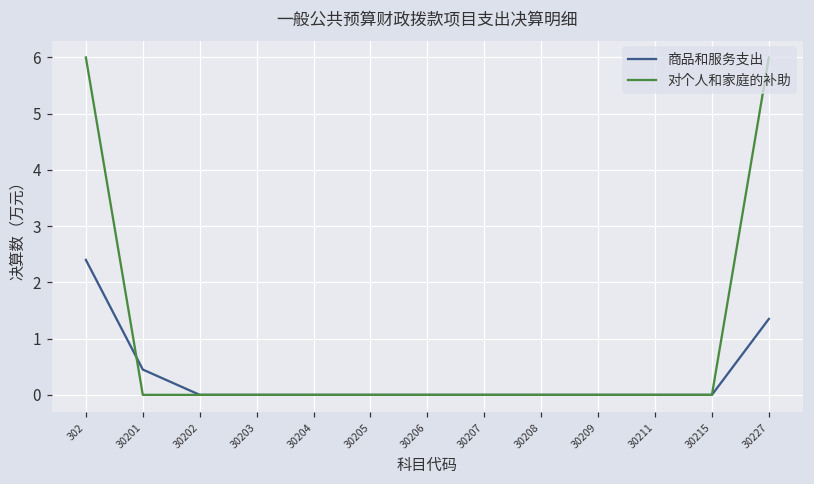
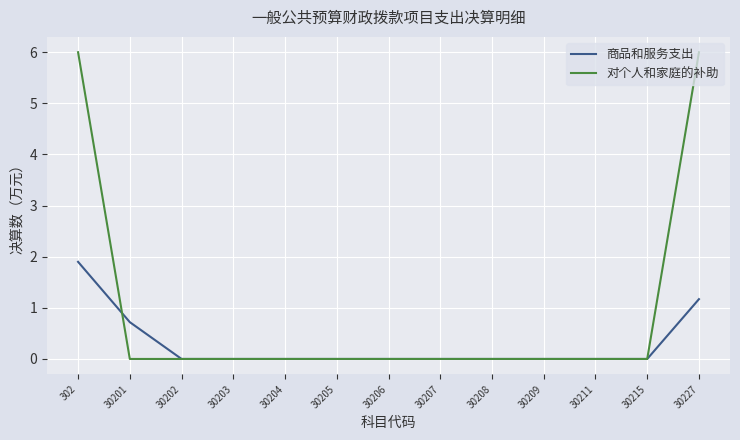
  {
    "商品和服务支出": {
-     "302": 2.4,
-     "30201": 0.5,
-     "30227": 1.4
+     "302": 1.9,
+     "30201": 0.7,
+     "30227": 1.2
    },
    "对个人和家庭的补助": {
      "302": 6.0,
      "30201": 0.0
    }
  }
